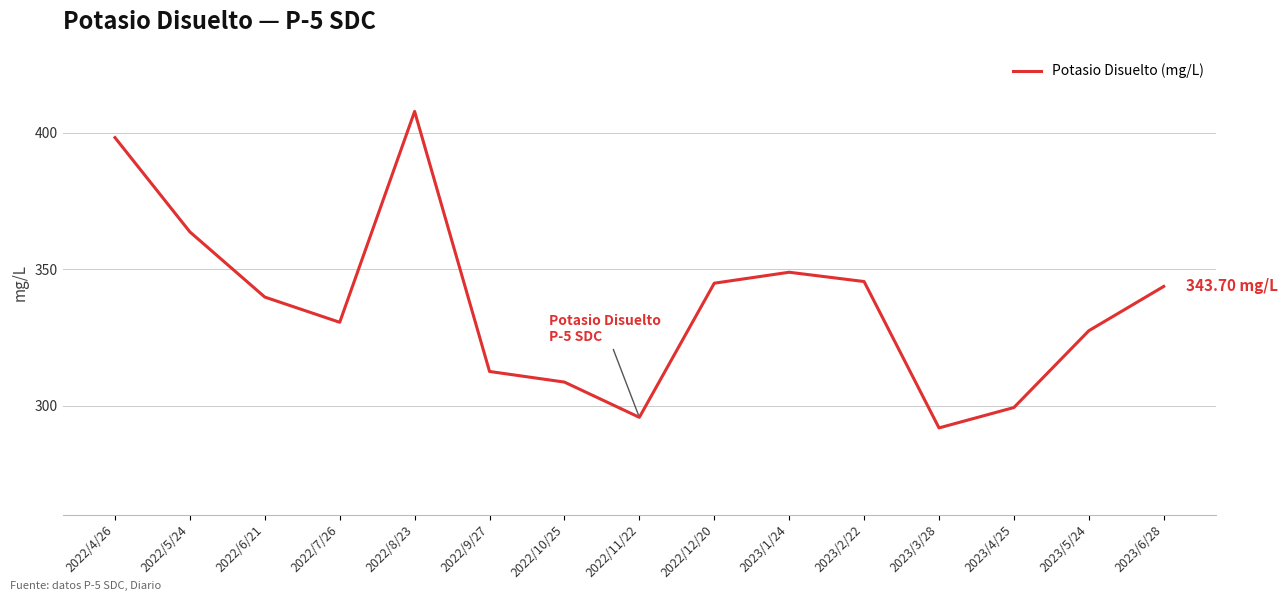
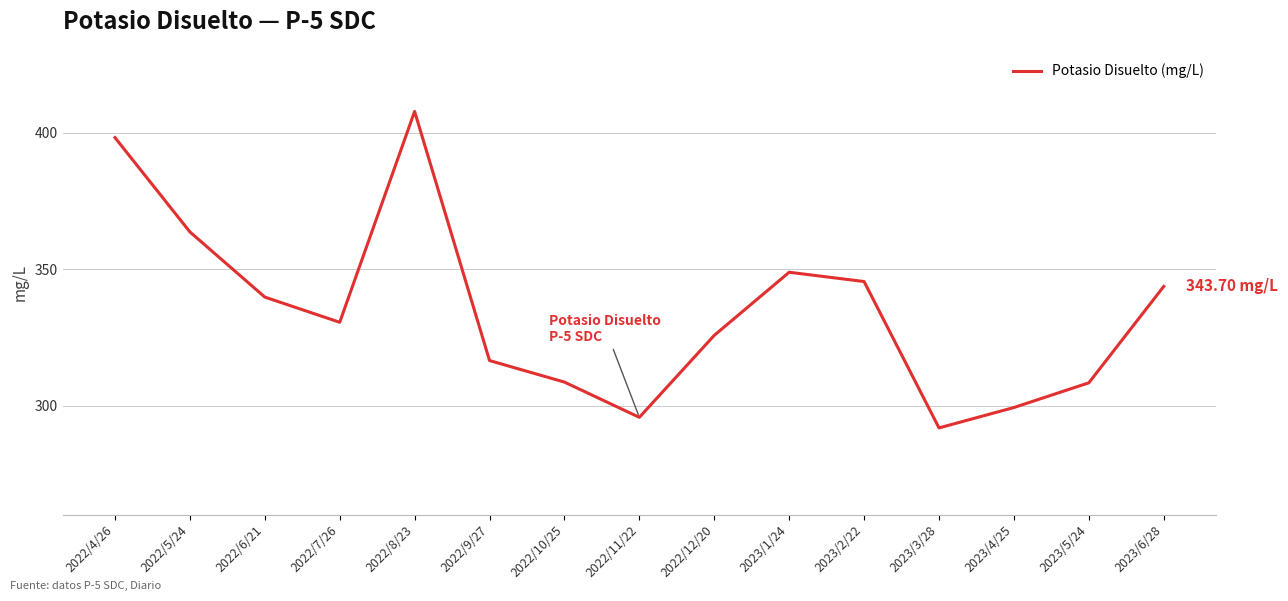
  {
    "2022/4/26": 398,
    "2022/5/24": 364,
    "2022/6/21": 340,
    "2022/7/26": 331,
    "2022/8/23": 408,
-   "2022/9/27": 313,
+   "2022/9/27": 317,
    "2022/10/25": 309,
    "2022/11/22": 296,
-   "2022/12/20": 345,
+   "2022/12/20": 326,
    "2023/1/24": 349,
    "2023/2/22": 345,
    "2023/3/28": 292,
    "2023/4/25": 299,
-   "2023/5/24": 327
+   "2023/5/24": 308
  }
